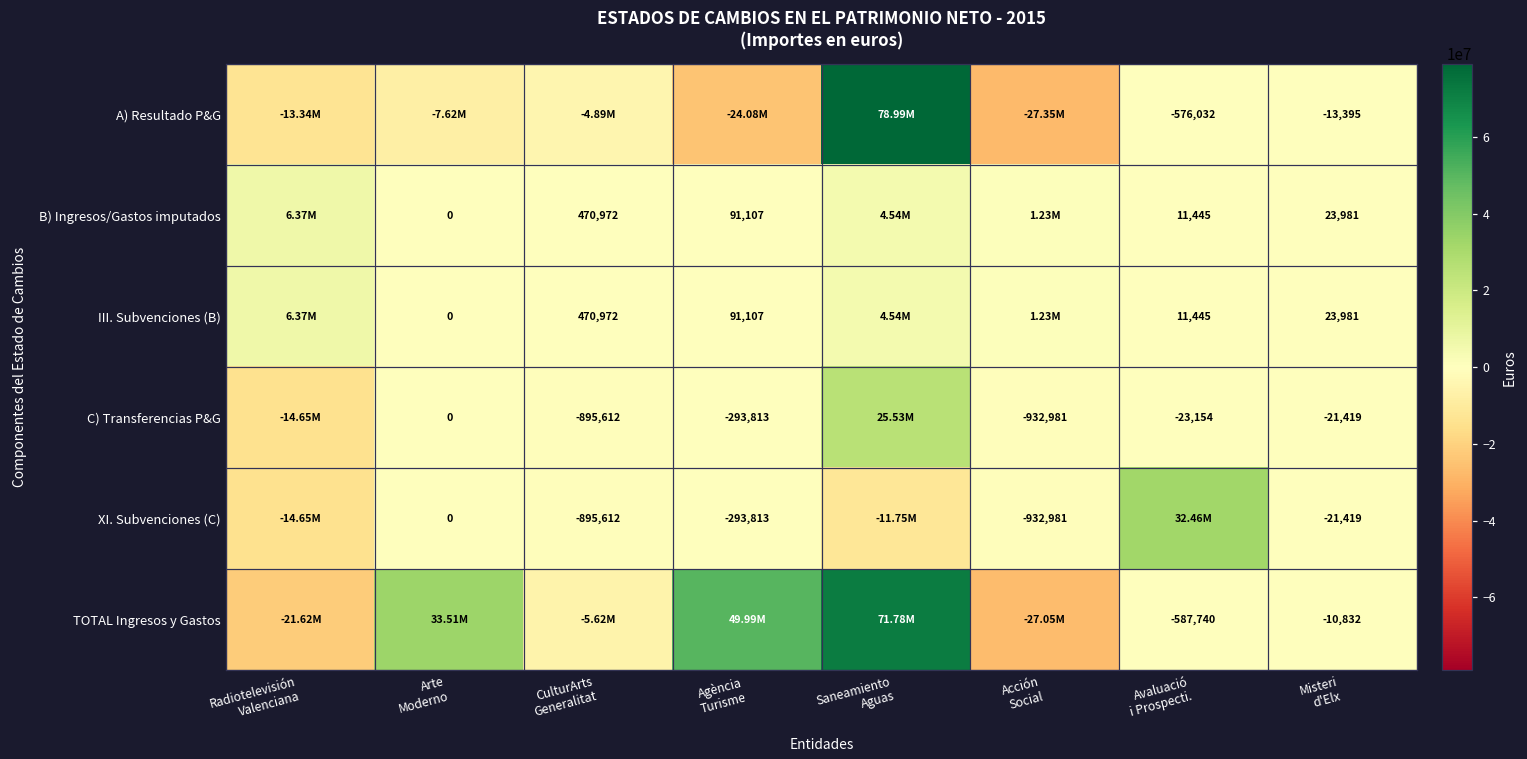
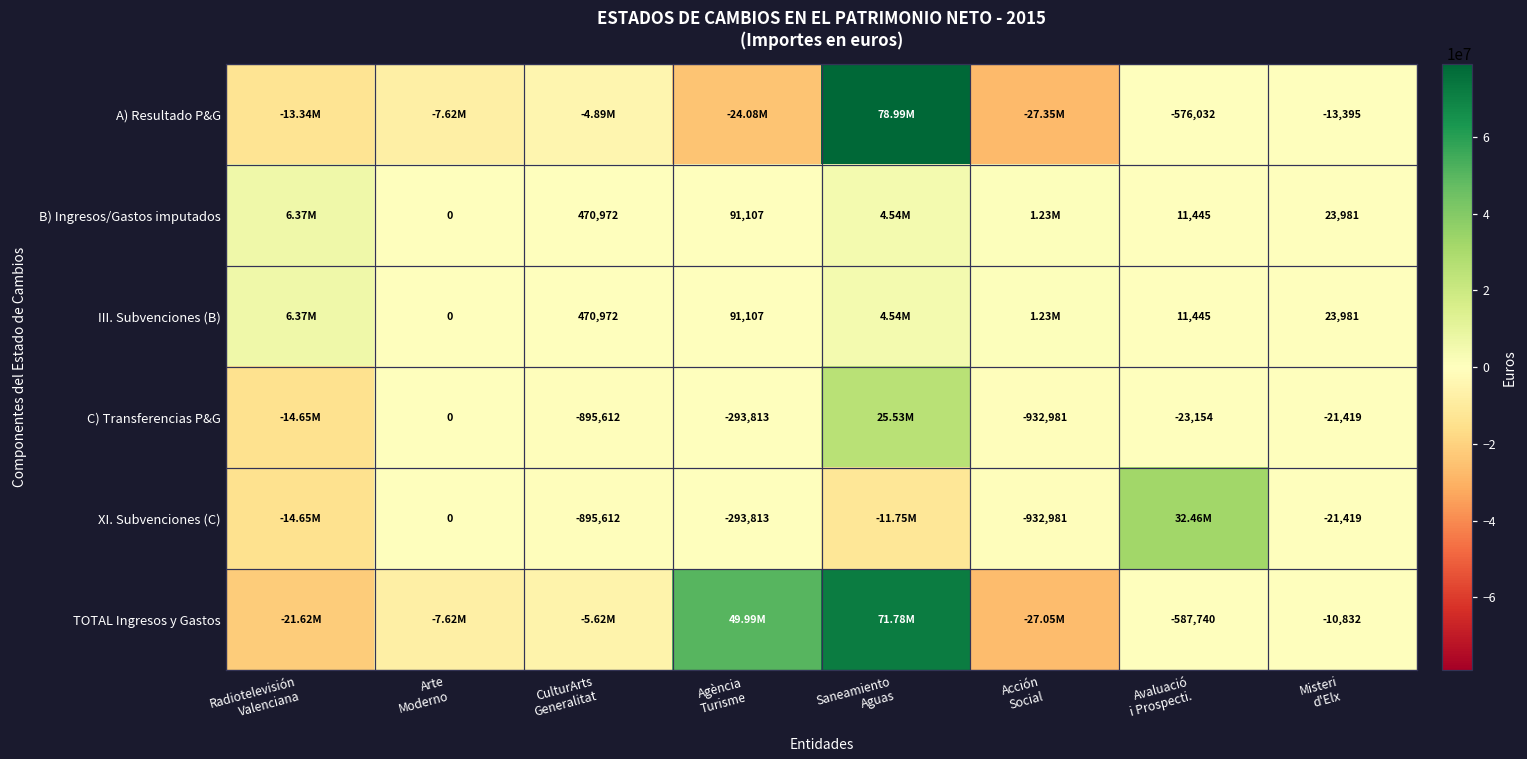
  {
    "A) Resultado P&G": {
      "Radiotelevisión Valenciana": "-13.34M",
      "Arte Moderno": "-7.62M",
      "CulturArts Generalitat": "-4.89M",
      "Agència Turisme": "-24.08M",
      "Saneamiento Aguas": "78.99M",
      "Acción Social": "-27.35M",
      "Avaluació i Prospecti.": "-576,032",
      "Misteri d'Elx": "-13,395"
    },
    "B) Ingresos/Gastos imputados": {
      "Radiotelevisión Valenciana": "6.37M",
      "Arte Moderno": "0",
      "CulturArts Generalitat": "470,972",
      "Agència Turisme": "91,107",
      "Saneamiento Aguas": "4.54M",
      "Acción Social": "1.23M",
      "Avaluació i Prospecti.": "11,445",
      "Misteri d'Elx": "23,981"
    },
    "III. Subvenciones (B)": {
      "Radiotelevisión Valenciana": "6.37M",
      "Arte Moderno": "0",
      "CulturArts Generalitat": "470,972",
      "Agència Turisme": "91,107",
      "Saneamiento Aguas": "4.54M",
      "Acción Social": "1.23M",
      "Avaluació i Prospecti.": "11,445",
      "Misteri d'Elx": "23,981"
    },
    "C) Transferencias P&G": {
      "Radiotelevisión Valenciana": "-14.65M",
      "Arte Moderno": "0",
      "CulturArts Generalitat": "-895,612",
      "Agència Turisme": "-293,813",
      "Saneamiento Aguas": "25.53M",
      "Acción Social": "-932,981",
      "Avaluació i Prospecti.": "-23,154",
      "Misteri d'Elx": "-21,419"
    },
    "XI. Subvenciones (C)": {
      "Radiotelevisión Valenciana": "-14.65M",
      "Arte Moderno": "0",
      "CulturArts Generalitat": "-895,612",
      "Agència Turisme": "-293,813",
      "Saneamiento Aguas": "-11.75M",
      "Acción Social": "-932,981",
      "Avaluació i Prospecti.": "32.46M",
      "Misteri d'Elx": "-21,419"
    },
    "TOTAL Ingresos y Gastos": {
      "Radiotelevisión Valenciana": "-21.62M",
-     "Arte Moderno": "33.51M",
+     "Arte Moderno": "-7.62M",
      "CulturArts Generalitat": "-5.62M",
      "Agència Turisme": "49.99M",
      "Saneamiento Aguas": "71.78M",
      "Acción Social": "-27.05M",
      "Avaluació i Prospecti.": "-587,740",
      "Misteri d'Elx": "-10,832"
    }
  }
